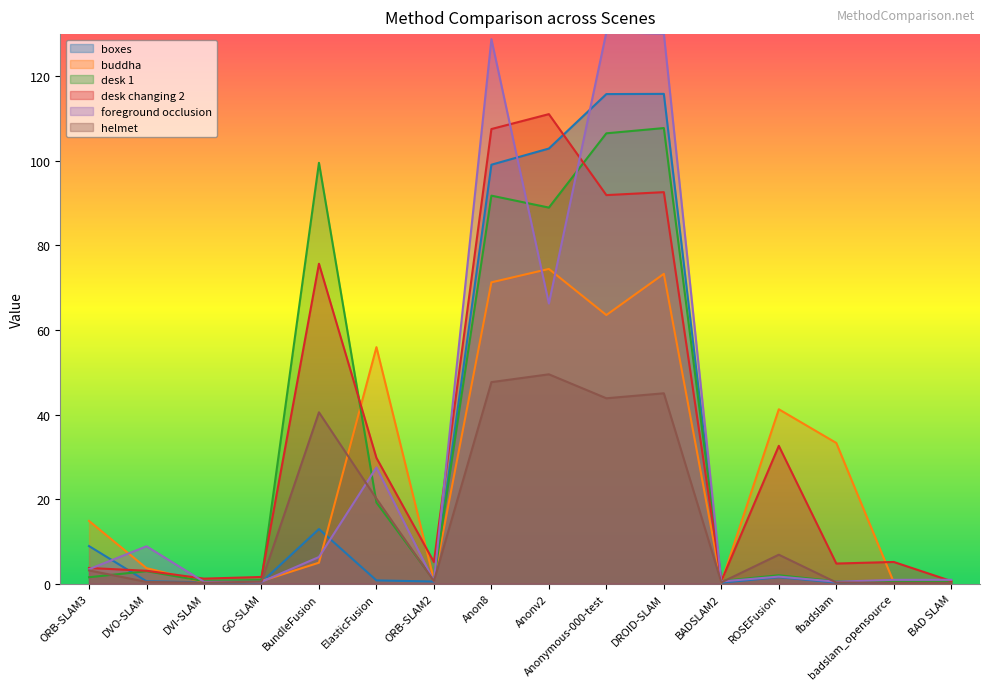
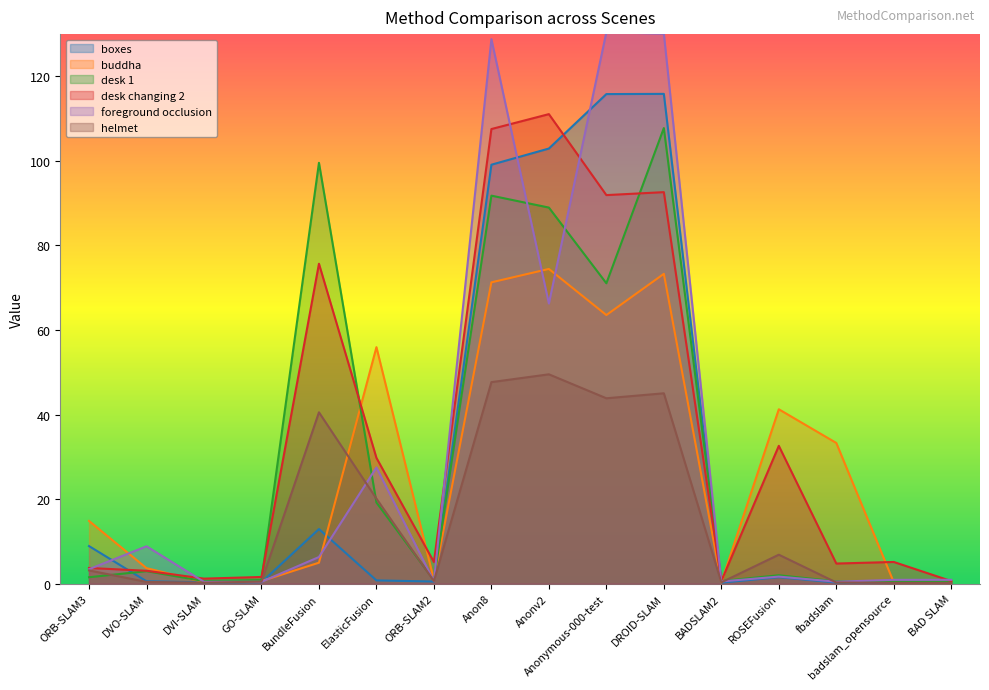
  {
    "boxes": {
      "ORB-SLAM3": 9,
      "BundleFusion": 13,
      "ElasticFusion": 1,
      "Anon8": 99,
      "Anonv2": 103,
      "Anonymous-000-test": 116,
      "DROID-SLAM": 116
    },
    "desk 1": {
      "ORB-SLAM3": 2,
      "BundleFusion": 100,
      "ElasticFusion": 19,
      "Anon8": 92,
      "Anonv2": 89,
-     "Anonymous-000-test": 107,
+     "Anonymous-000-test": 71,
      "DROID-SLAM": 108
    },
    "foreground occlusion": {
      "DVO-SLAM": 9,
      "BundleFusion": 6,
      "ElasticFusion": 27,
      "Anon8": 129,
      "Anonv2": 66,
      "Anonymous-000-test": 130,
      "DROID-SLAM": 130
    }
  }
